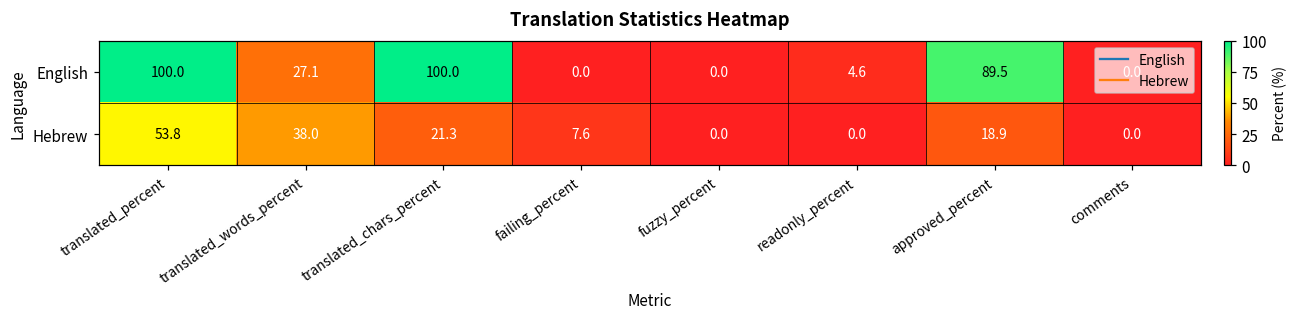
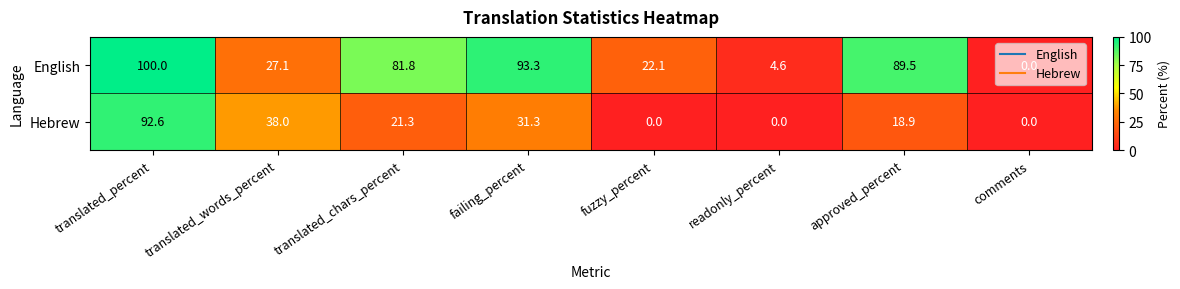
  {
    "English": {
      "translated_percent": 100.0,
      "translated_words_percent": 27.1,
-     "translated_chars_percent": 100.0,
-     "failing_percent": 0.0,
-     "fuzzy_percent": 0.0,
+     "translated_chars_percent": 81.8,
+     "failing_percent": 93.3,
+     "fuzzy_percent": 22.1,
      "readonly_percent": 4.6,
      "approved_percent": 89.5
    },
    "Hebrew": {
-     "translated_percent": 53.8,
+     "translated_percent": 92.6,
      "translated_words_percent": 38.0,
      "translated_chars_percent": 21.3,
-     "failing_percent": 7.6,
+     "failing_percent": 31.3,
      "fuzzy_percent": 0.0,
      "readonly_percent": 0.0,
      "approved_percent": 18.9,
      "comments": 0.0
    }
  }
